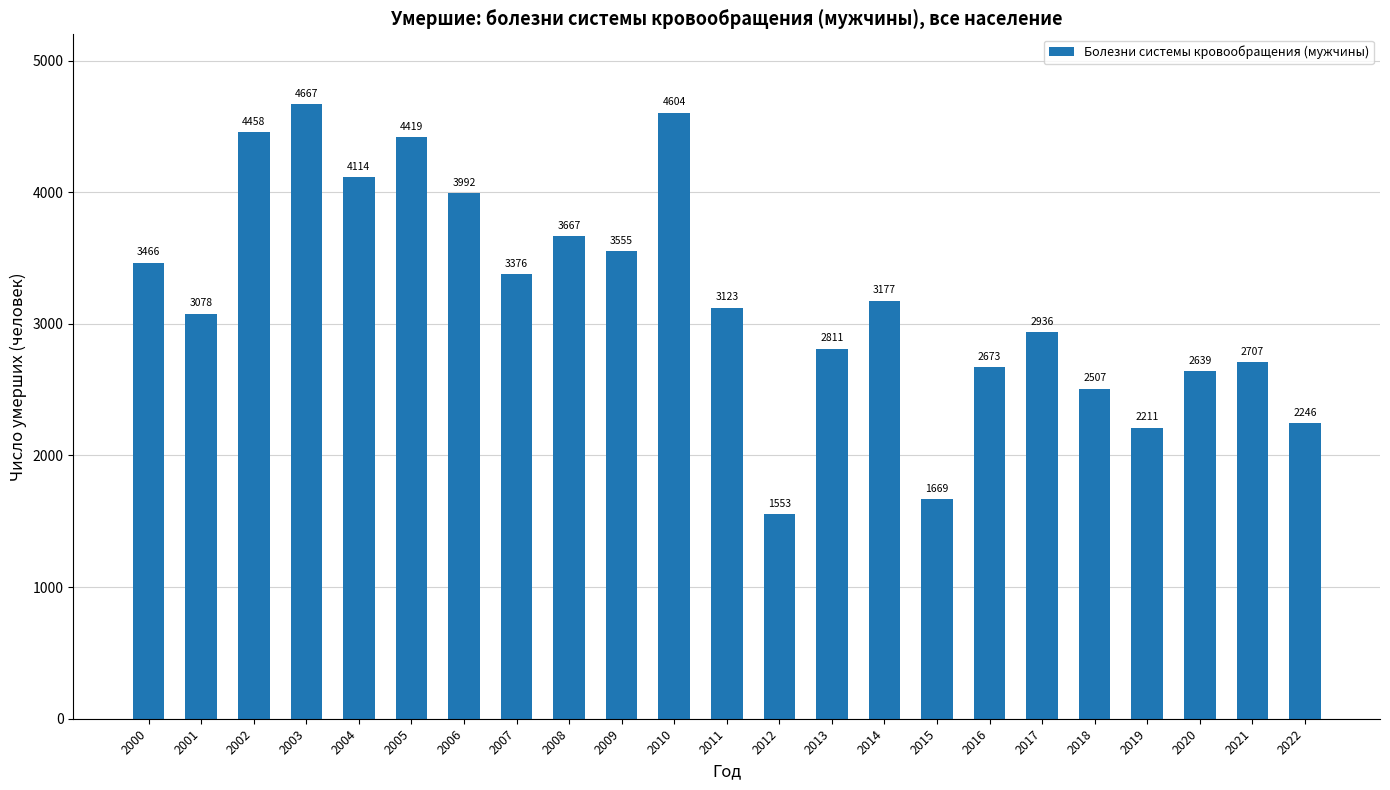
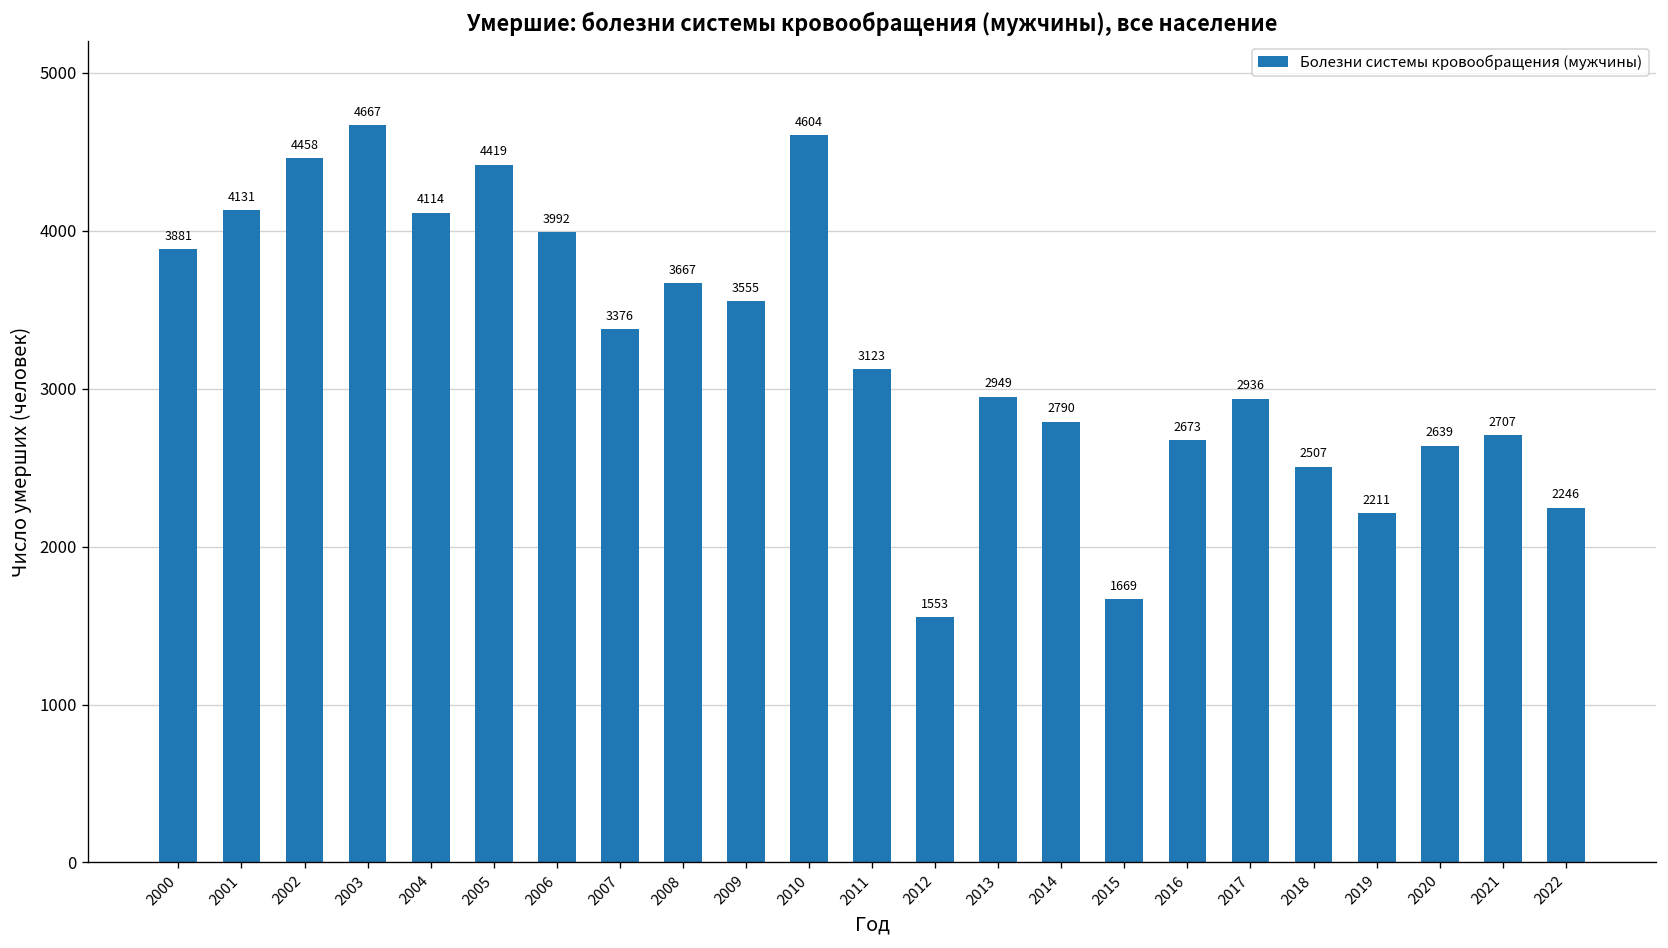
  {
-   "2000": 3466,
-   "2001": 3078,
+   "2000": 3881,
+   "2001": 4131,
    "2002": 4458,
    "2003": 4667,
    "2004": 4114,
    "2005": 4419,
    "2006": 3992,
    "2007": 3376,
    "2008": 3667,
    "2009": 3555,
    "2010": 4604,
    "2011": 3123,
    "2012": 1553,
-   "2013": 2811,
-   "2014": 3177,
+   "2013": 2949,
+   "2014": 2790,
    "2015": 1669,
    "2016": 2673,
    "2017": 2936,
    "2018": 2507,
    "2019": 2211,
    "2020": 2639,
    "2021": 2707,
    "2022": 2246
  }
